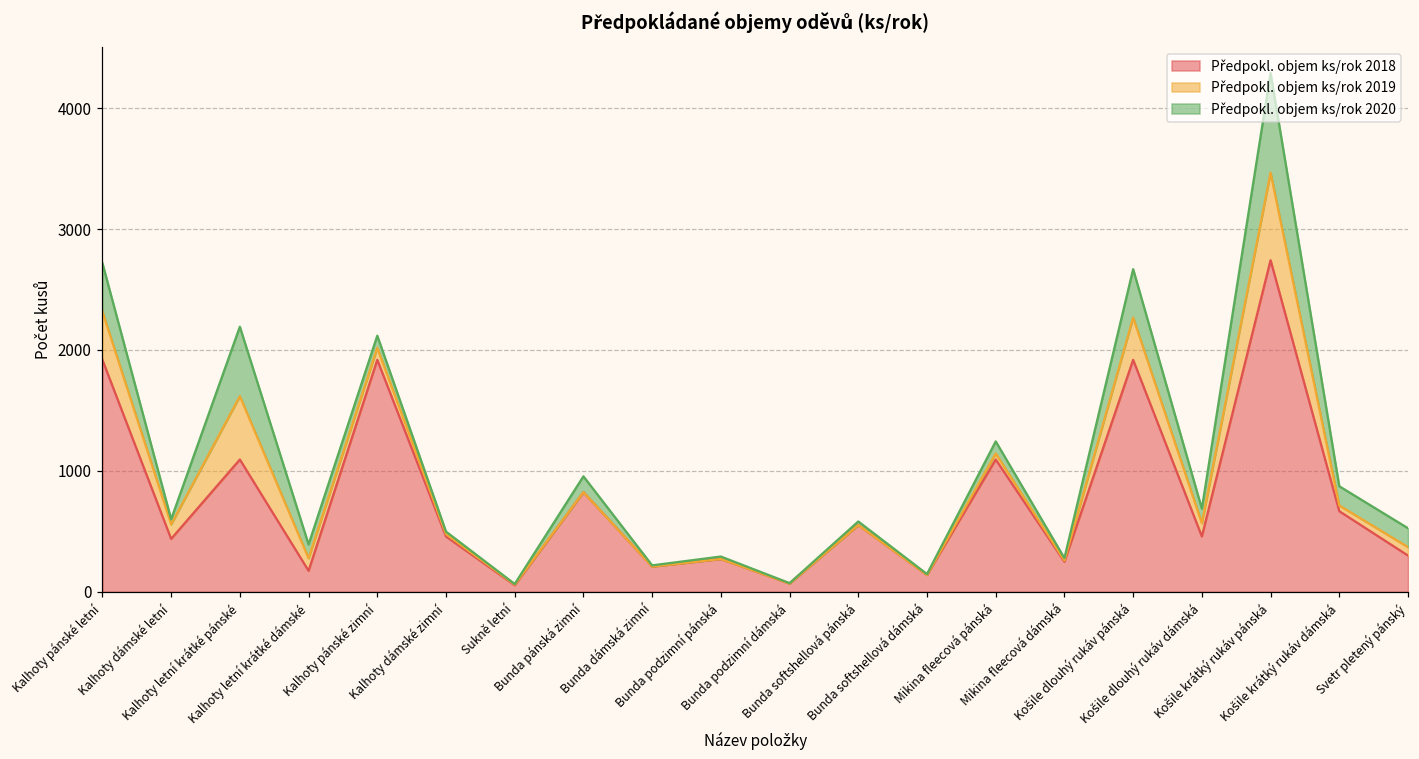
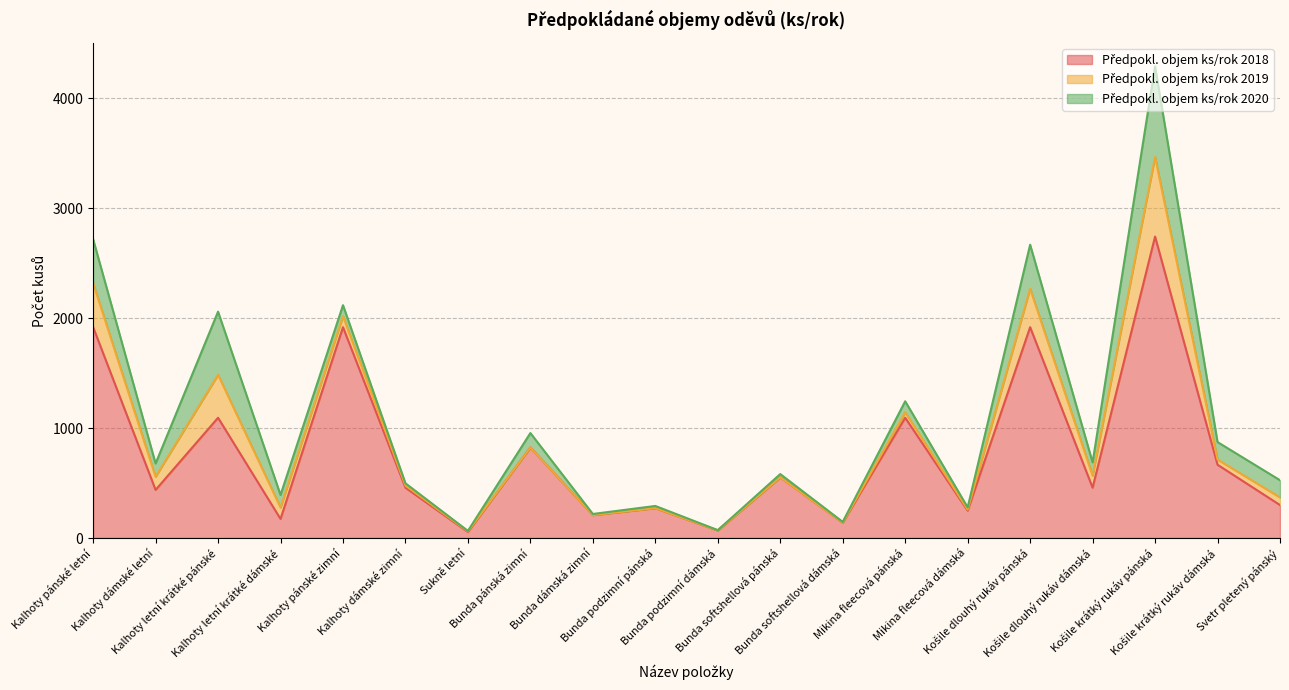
  {
    "Předpokl. objem ks/rok 2018": {
      "Kalhoty pánské letní": 1920,
      "Kalhoty dámské letní": 440,
      "Kalhoty letní krátké pánské": 1090,
      "Kalhoty letní krátké dámské": 170,
      "Kalhoty pánské zimní": 1920,
      "Mikina fleecová pánská": 1090,
      "Košile dlouhý rukáv pánská": 1920,
      "Košile dlouhý rukáv dámská": 460,
      "Košile krátký rukáv pánská": 2740,
      "Košile krátký rukáv dámská": 670,
      "Svetr pletený pánský": 300
    },
    "Předpokl. objem ks/rok 2019": {
      "Kalhoty pánské letní": 400,
      "Kalhoty dámské letní": 120,
-     "Kalhoty letní krátké pánské": 520,
+     "Kalhoty letní krátké pánské": 390,
      "Kalhoty letní krátké dámské": 100,
      "Kalhoty pánské zimní": 100,
      "Mikina fleecová pánská": 50,
      "Košile dlouhý rukáv pánská": 350,
      "Košile dlouhý rukáv dámská": 110,
      "Košile krátký rukáv pánská": 720,
      "Košile krátký rukáv dámská": 50,
      "Svetr pletený pánský": 70
    },
    "Předpokl. objem ks/rok 2020": {
      "Kalhoty pánské letní": 400,
-     "Kalhoty dámské letní": 40,
+     "Kalhoty dámské letní": 120,
      "Kalhoty letní krátké pánské": 570,
      "Kalhoty letní krátké dámské": 110,
      "Kalhoty pánské zimní": 100,
      "Bunda pánská zimní": 130,
      "Bunda softshellová pánská": 30,
      "Mikina fleecová pánská": 100,
      "Košile dlouhý rukáv pánská": 400,
      "Košile dlouhý rukáv dámská": 120,
      "Košile krátký rukáv dámská": 160,
      "Svetr pletený pánský": 160
    }
  }
